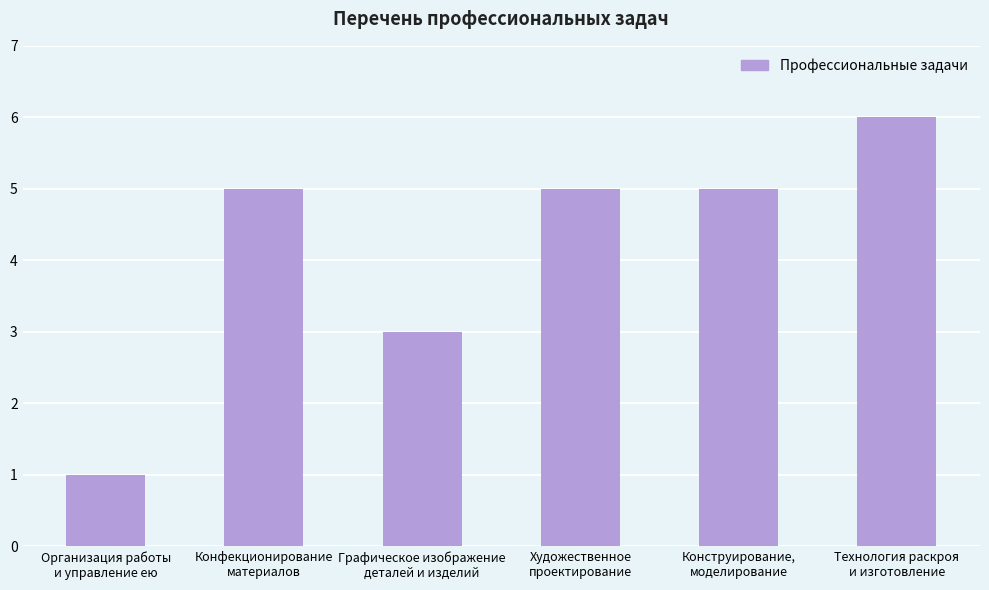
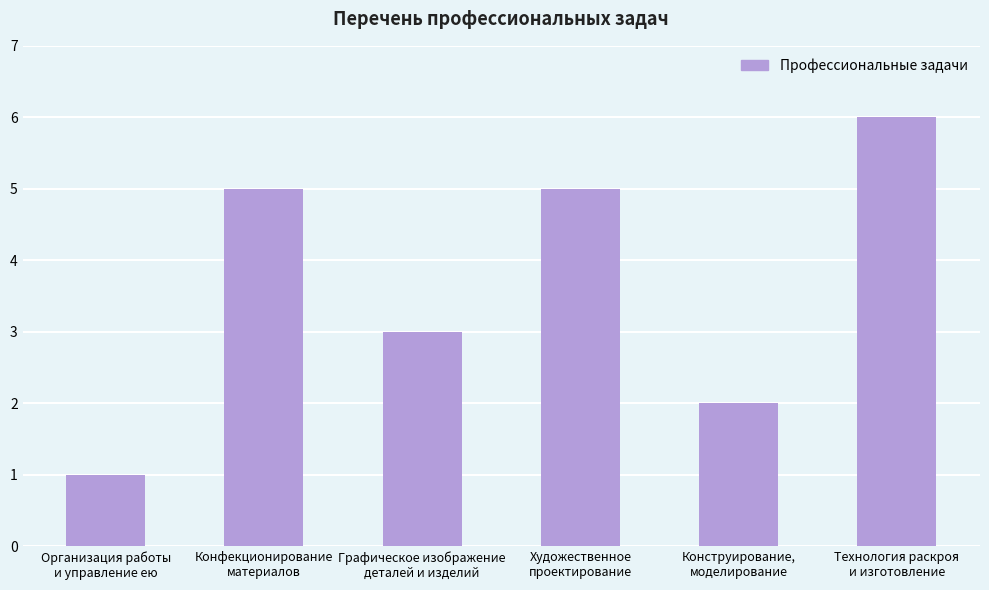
  {
    "Организация работы и управление ею": 1,
    "Конфекционирование материалов": 5,
    "Графическое изображение деталей и изделий": 3,
    "Художественное проектирование": 5,
-   "Конструирование, моделирование": 5,
+   "Конструирование, моделирование": 2,
    "Технология раскроя и изготовление": 6
  }
